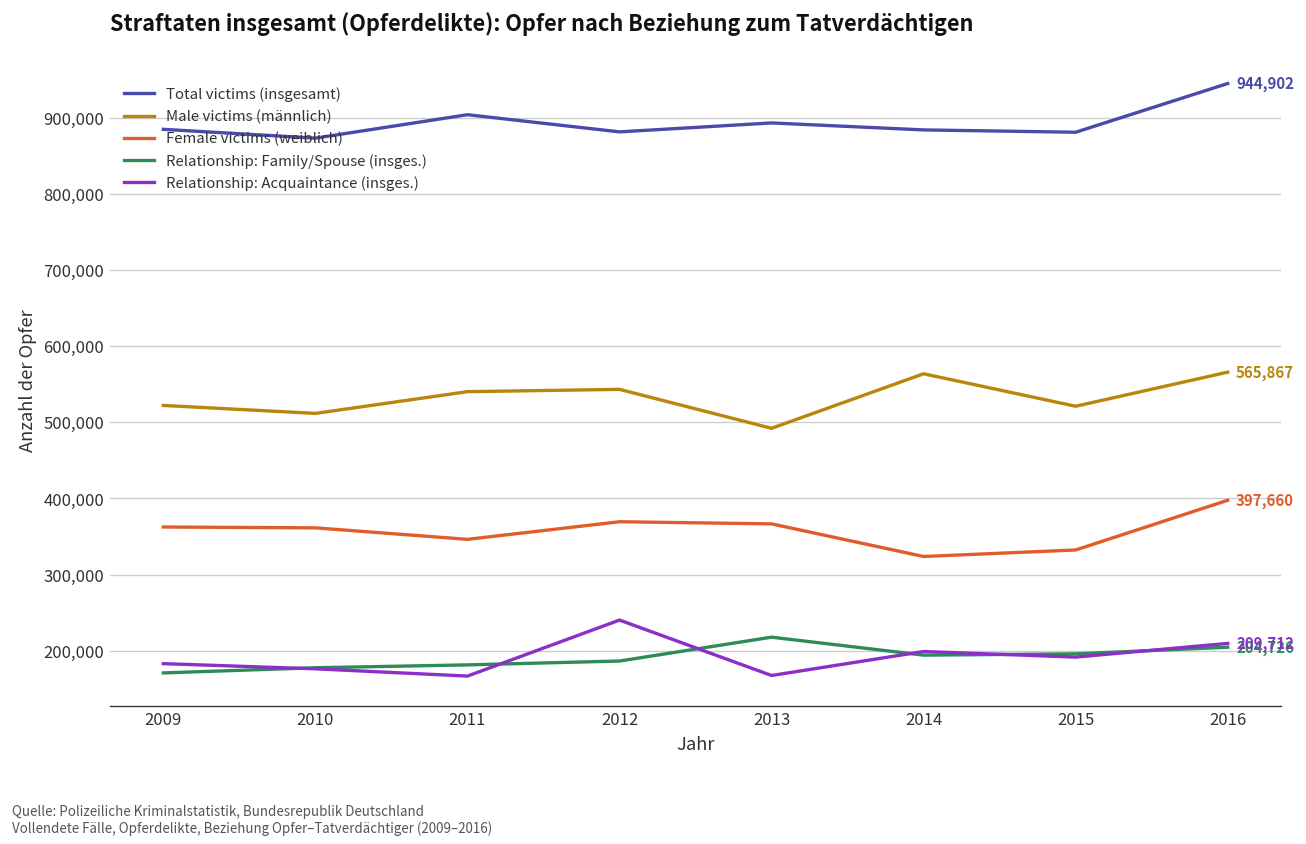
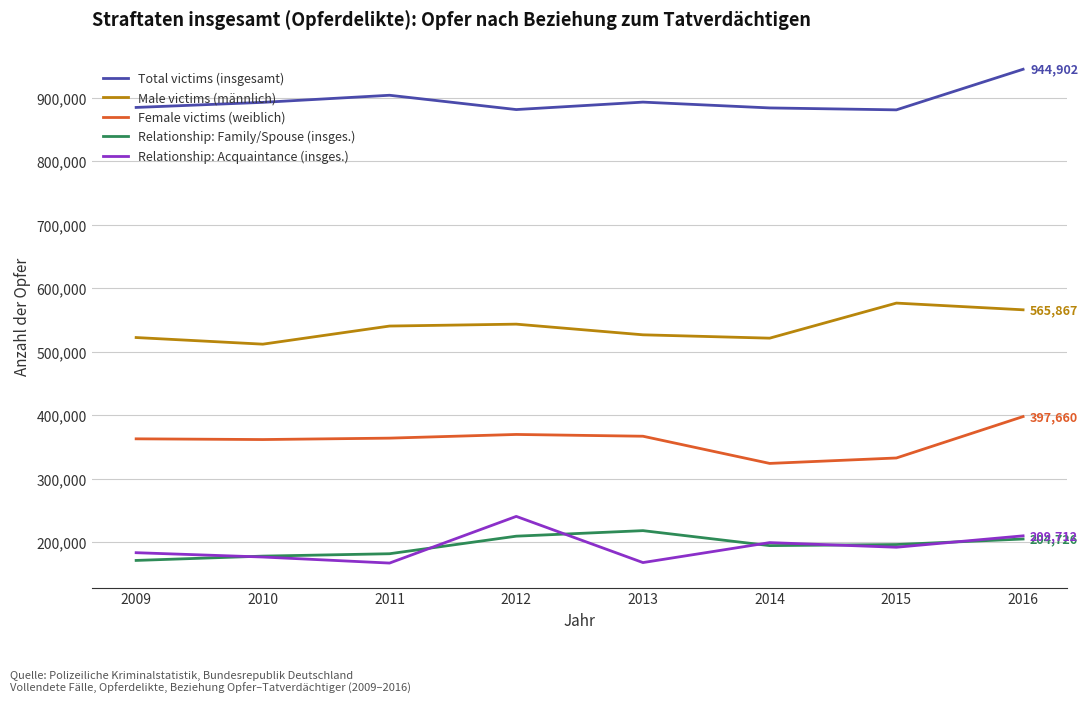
  {
    "Total victims (insgesamt)": {
      "2009": "880,000",
-     "2010": "870,000",
+     "2010": "890,000",
      "2011": "900,000",
      "2012": "880,000",
      "2013": "890,000",
      "2014": "880,000",
      "2015": "880,000"
    },
    "Male victims (männlich)": {
      "2009": "520,000",
      "2010": "510,000",
      "2011": "540,000",
      "2012": "540,000",
-     "2013": "490,000",
-     "2014": "560,000",
-     "2015": "520,000"
+     "2013": "530,000",
+     "2014": "520,000",
+     "2015": "580,000"
    },
    "Female victims (weiblich)": {
      "2009": "360,000",
      "2010": "360,000",
-     "2011": "350,000",
+     "2011": "360,000",
      "2012": "370,000",
      "2013": "370,000",
      "2014": "320,000",
      "2015": "330,000"
    },
    "Relationship: Family/Spouse (insges.)": {
      "2009": "170,000",
      "2011": "180,000",
-     "2012": "190,000",
+     "2012": "210,000",
      "2013": "220,000",
      "2014": "190,000",
      "2015": "200,000"
    },
    "Relationship: Acquaintance (insges.)": {
      "2009": "180,000",
      "2011": "170,000",
      "2012": "240,000",
      "2013": "170,000",
      "2014": "200,000",
      "2015": "190,000"
    }
  }
